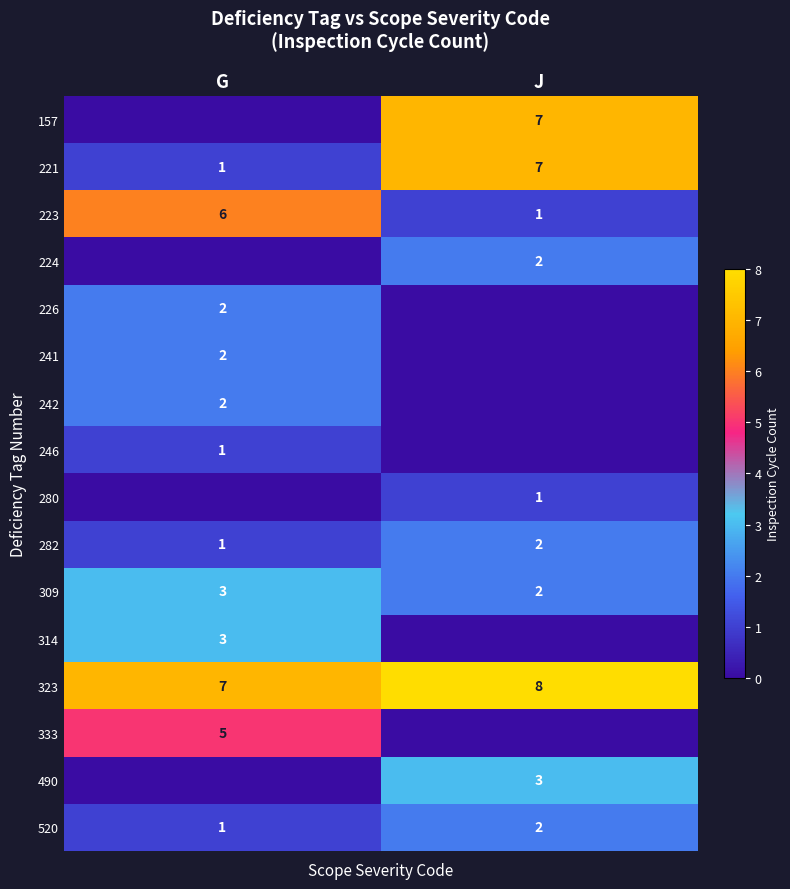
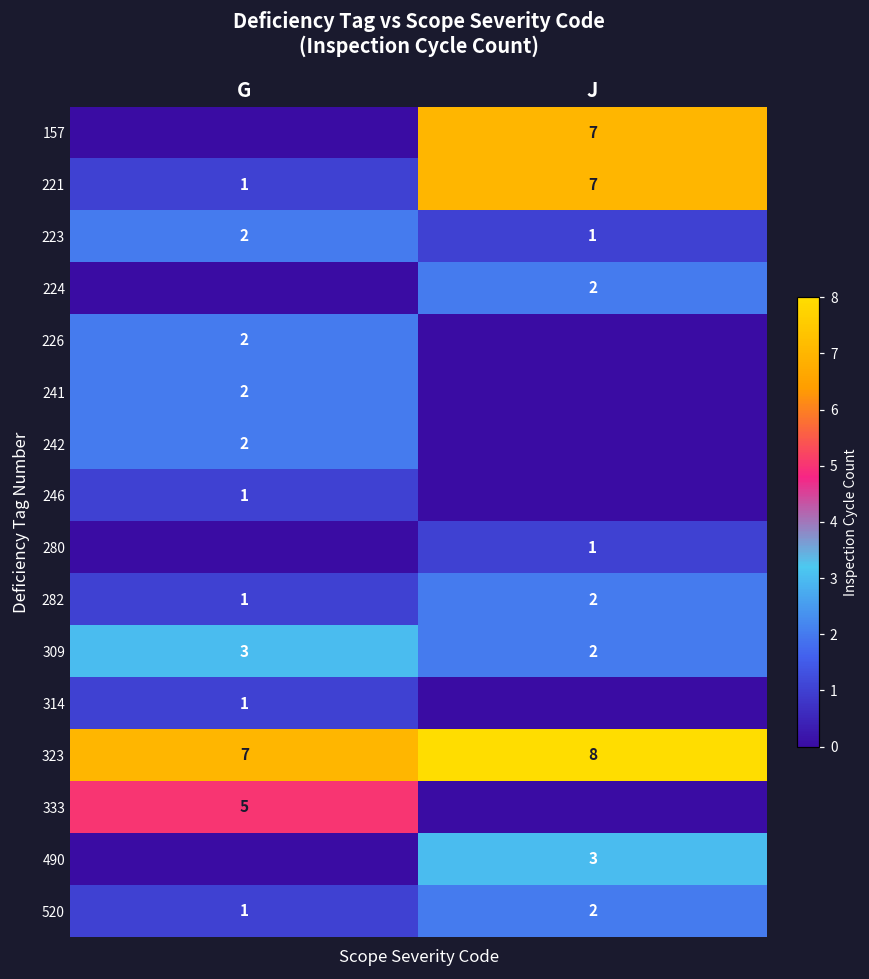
  {
    "157": {
      "J": 7
    },
    "221": {
      "G": 1,
      "J": 7
    },
    "223": {
-     "G": 6,
+     "G": 2,
      "J": 1
    },
    "224": {
      "J": 2
    },
    "226": {
      "G": 2
    },
    "241": {
      "G": 2
    },
    "242": {
      "G": 2
    },
    "246": {
      "G": 1
    },
    "280": {
      "J": 1
    },
    "282": {
      "G": 1,
      "J": 2
    },
    "309": {
      "G": 3,
      "J": 2
    },
    "314": {
-     "G": 3
+     "G": 1
    },
    "323": {
      "G": 7,
      "J": 8
    },
    "333": {
      "G": 5
    },
    "490": {
      "J": 3
    },
    "520": {
      "G": 1,
      "J": 2
    }
  }
